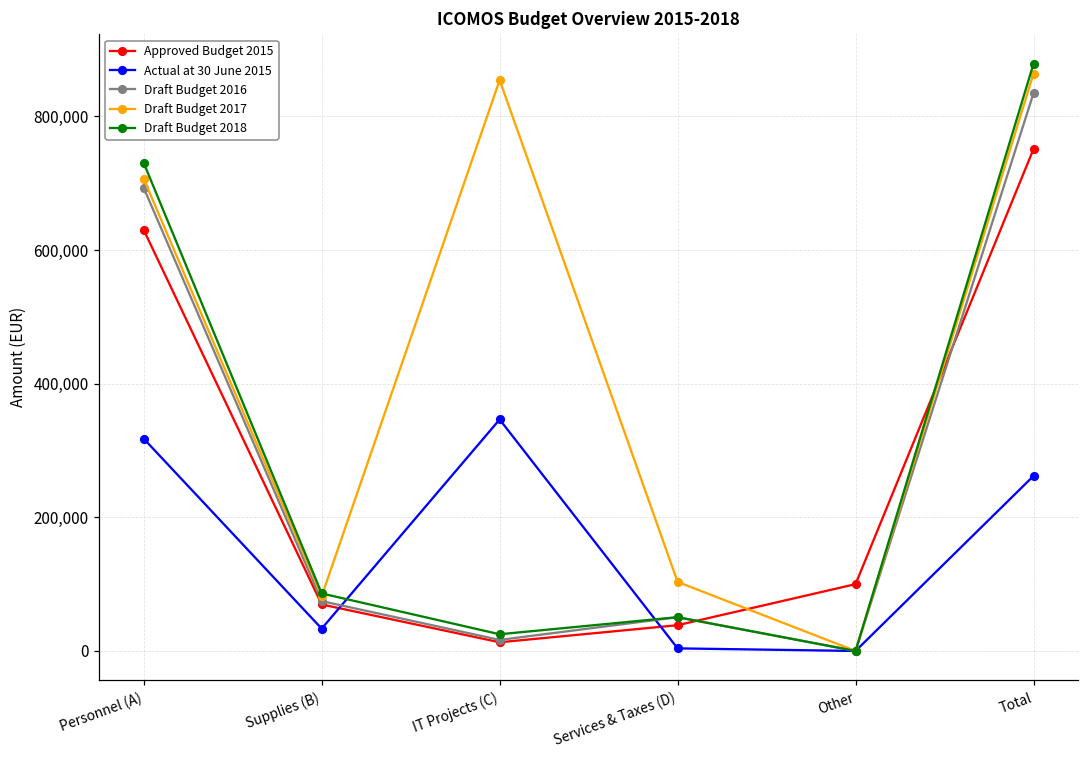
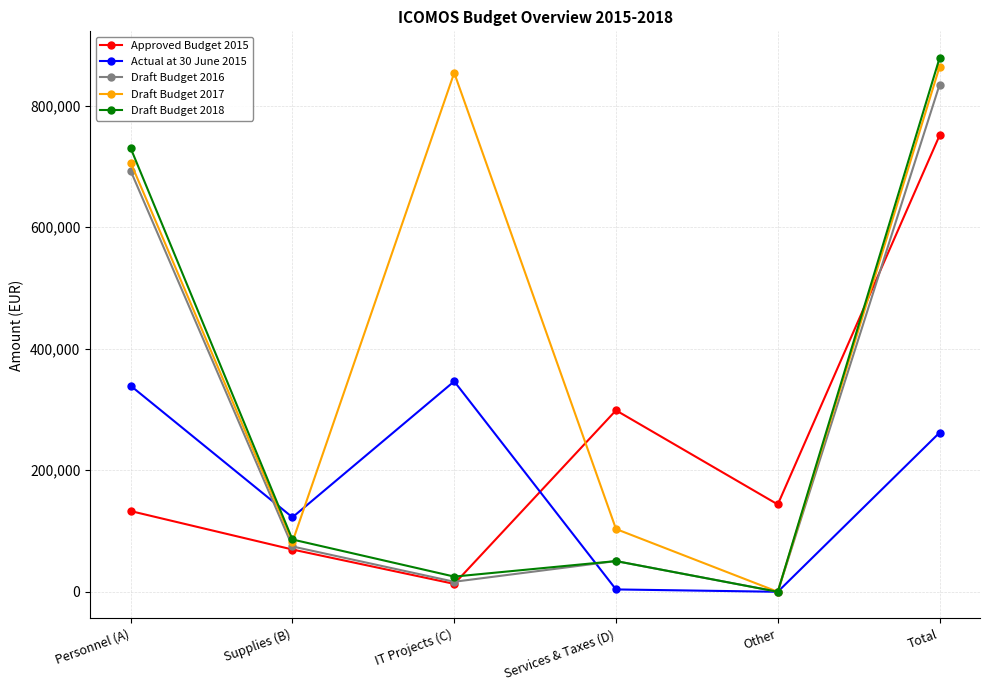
  {
    "Approved Budget 2015": {
-     "Personnel (A)": "630,000",
+     "Personnel (A)": "130,000",
      "Supplies (B)": "70,000",
-     "Services & Taxes (D)": "40,000",
-     "Other": "100,000",
+     "Services & Taxes (D)": "300,000",
+     "Other": "140,000",
      "Total": "750,000"
    },
    "Actual at 30 June 2015": {
-     "Personnel (A)": "320,000",
-     "Supplies (B)": "30,000",
+     "Personnel (A)": "340,000",
+     "Supplies (B)": "120,000",
      "IT Projects (C)": "350,000",
      "Services & Taxes (D)": "0",
      "Total": "260,000"
    },
    "Draft Budget 2016": {
      "Personnel (A)": "690,000",
      "Supplies (B)": "70,000",
      "Total": "830,000"
    },
    "Draft Budget 2017": {
      "Personnel (A)": "710,000",
      "IT Projects (C)": "850,000",
      "Services & Taxes (D)": "100,000",
      "Total": "860,000"
    },
    "Draft Budget 2018": {
      "Personnel (A)": "730,000",
      "IT Projects (C)": "30,000",
      "Total": "880,000"
    }
  }
